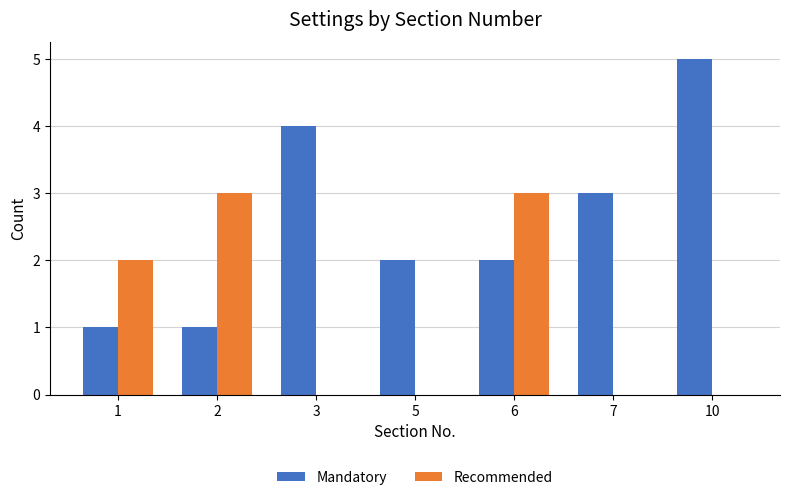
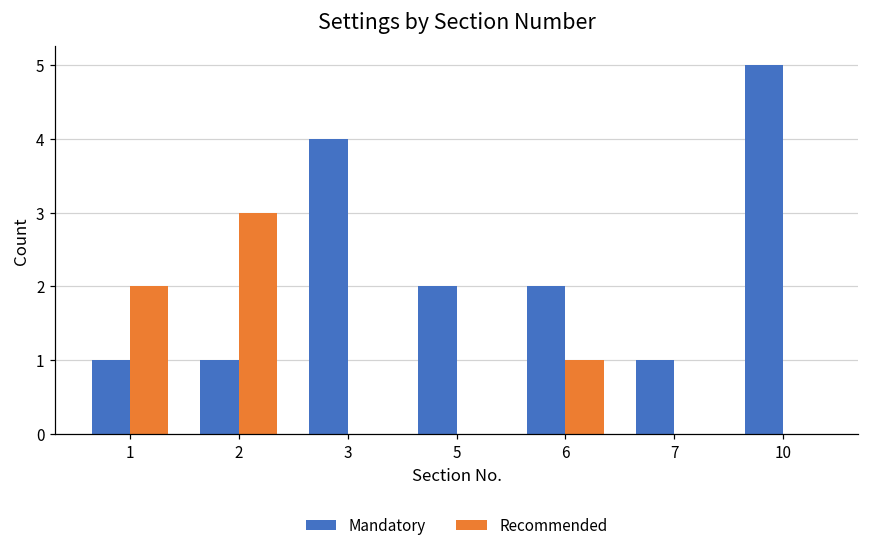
  {
    "Mandatory": {
      "1": 1,
      "2": 1,
      "3": 4,
      "5": 2,
      "6": 2,
-     "7": 3,
+     "7": 1,
      "10": 5
    },
    "Recommended": {
      "1": 2,
      "2": 3,
      "3": 0,
      "5": 0,
-     "6": 3,
+     "6": 1,
      "7": 0,
      "10": 0
    }
  }
